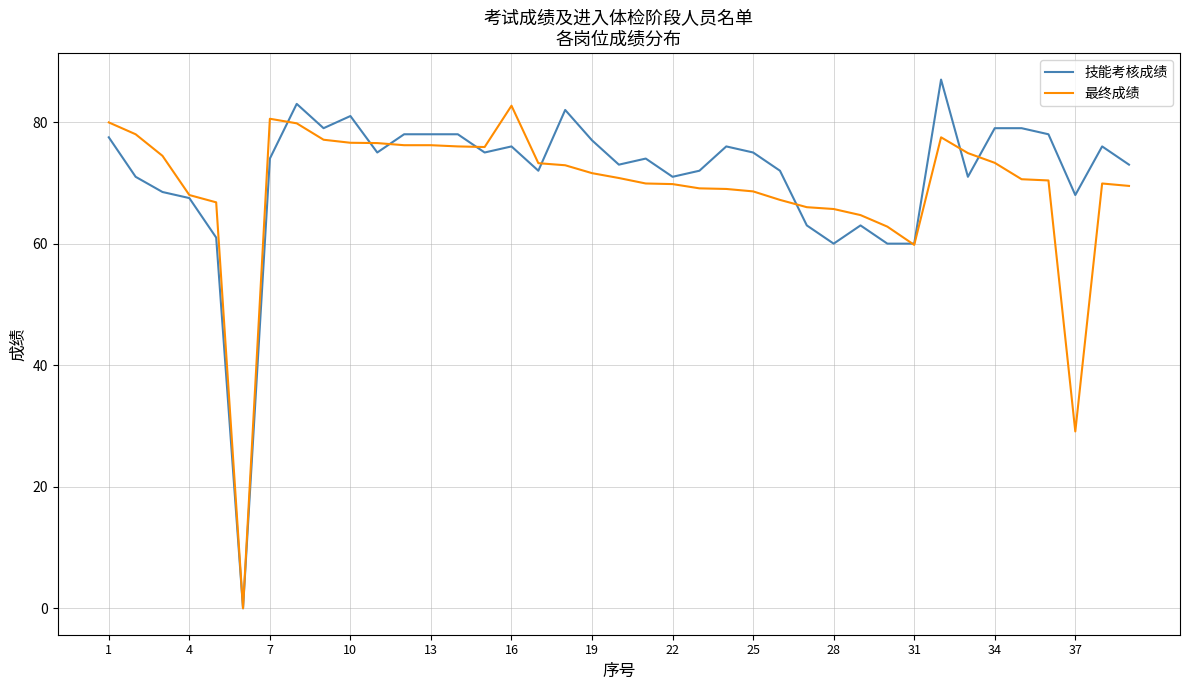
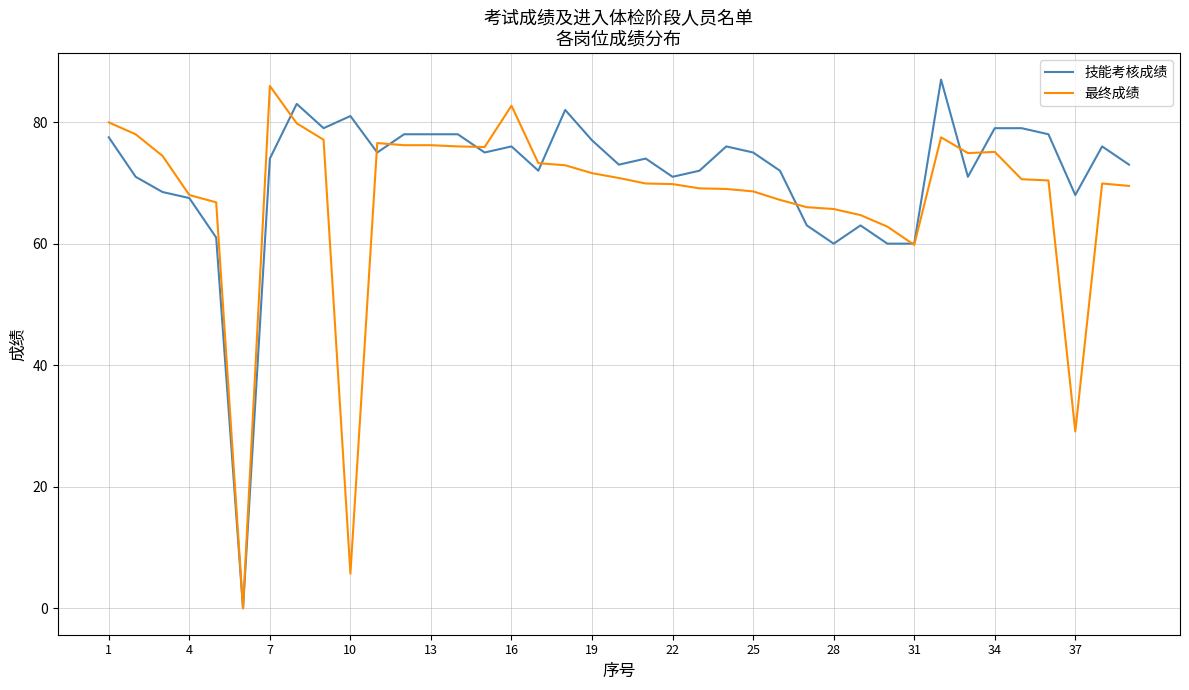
  {
    "技能考核成绩": {
      "1": 78,
      "4": 68,
      "7": 74,
      "10": 81,
      "13": 78,
      "16": 76,
      "19": 77,
      "22": 71,
      "25": 75,
      "28": 60,
      "34": 79,
      "37": 68
    },
    "最终成绩": {
      "1": 80,
      "4": 68,
-     "7": 81,
-     "10": 77,
+     "7": 86,
+     "10": 6,
      "13": 76,
      "16": 83,
      "19": 72,
      "22": 70,
      "25": 69,
      "28": 66,
-     "34": 73,
+     "34": 75,
      "37": 29
    }
  }
